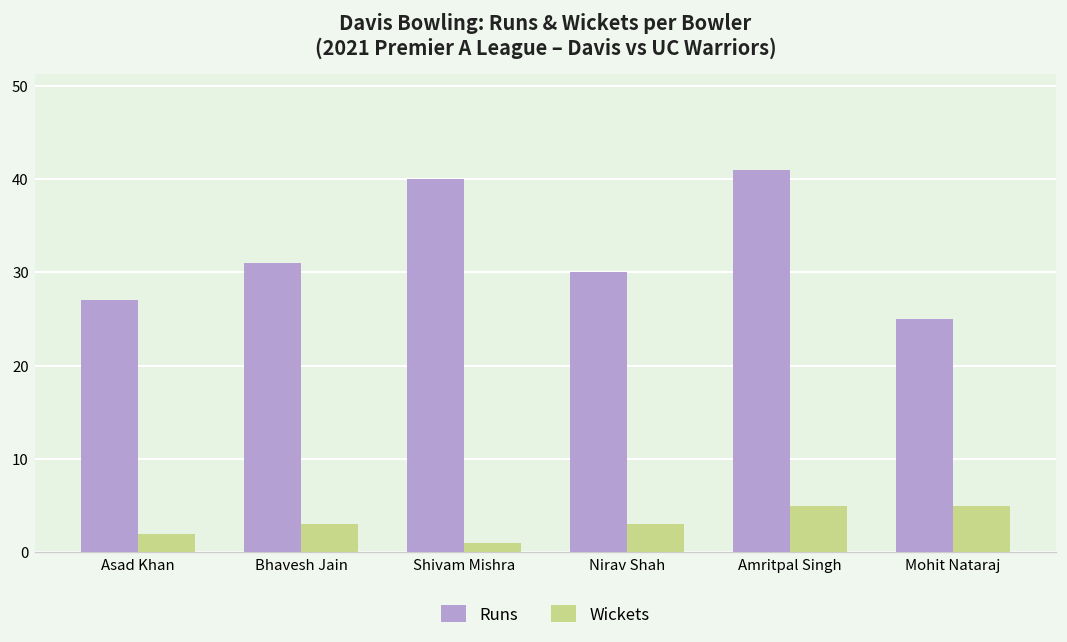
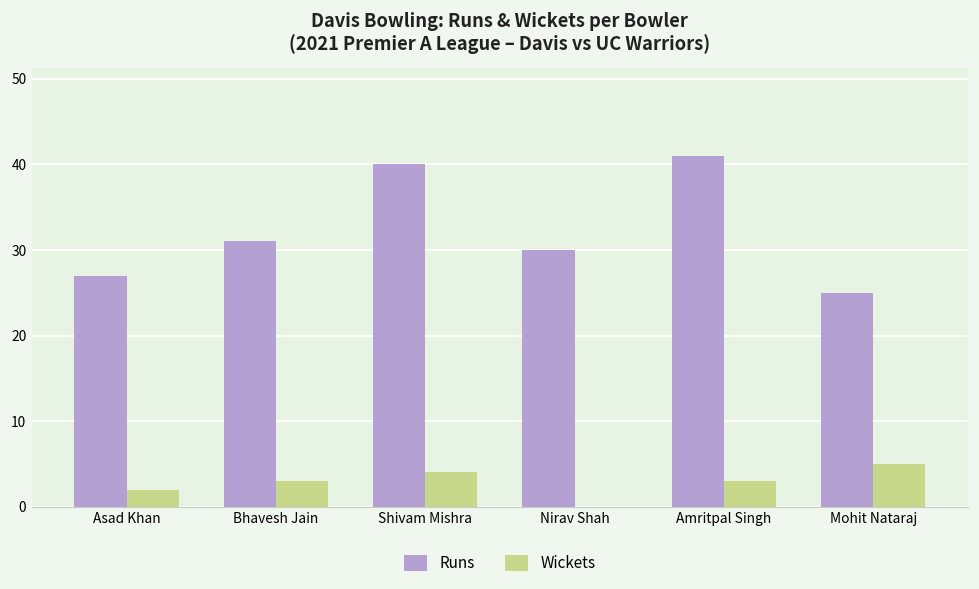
  {
    "Runs": {
      "Asad Khan": 27,
      "Bhavesh Jain": 31,
      "Shivam Mishra": 40,
      "Nirav Shah": 30,
      "Amritpal Singh": 41,
      "Mohit Nataraj": 25
    },
    "Wickets": {
      "Asad Khan": 2,
      "Bhavesh Jain": 3,
-     "Shivam Mishra": 1,
-     "Nirav Shah": 3,
-     "Amritpal Singh": 5,
+     "Shivam Mishra": 4,
+     "Nirav Shah": 0,
+     "Amritpal Singh": 3,
      "Mohit Nataraj": 5
    }
  }
